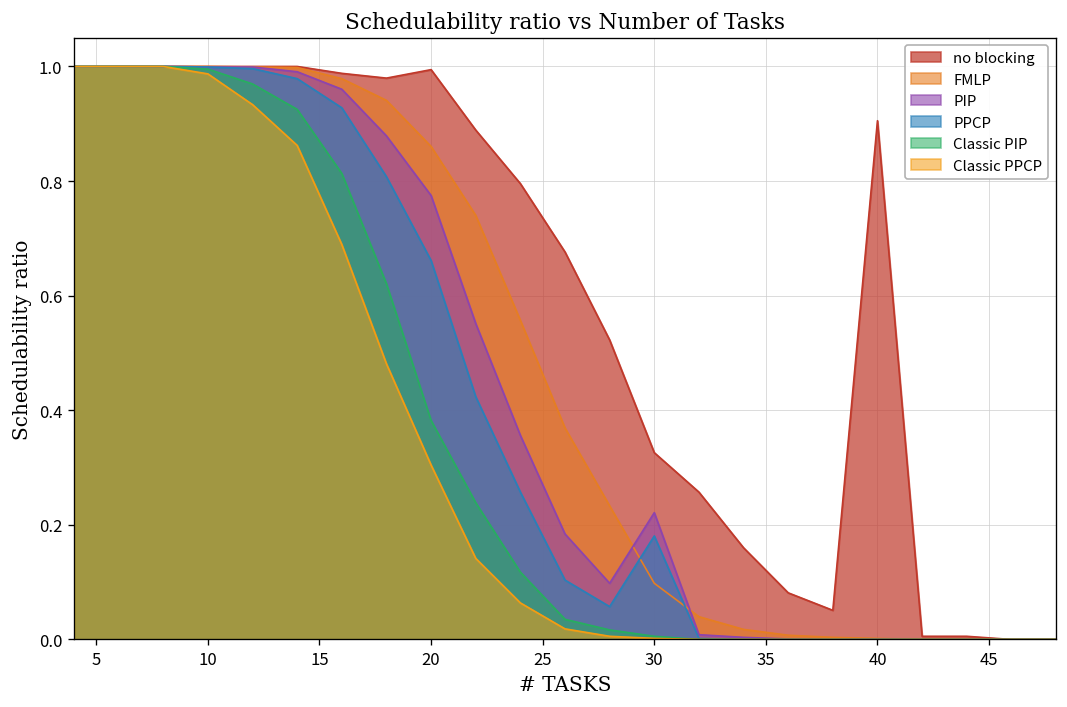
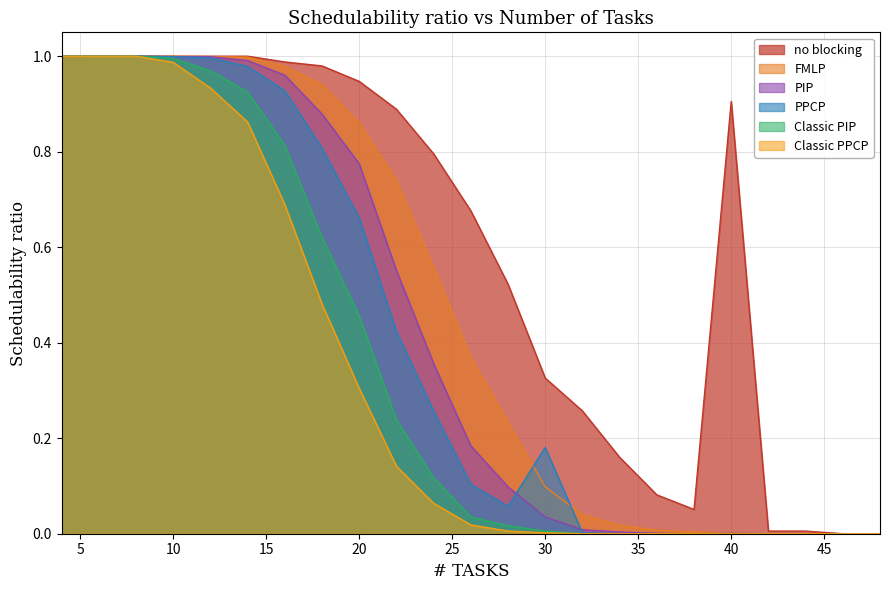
  {
    "no blocking": {
-     "20": 0.99,
+     "20": 0.95,
      "30": 0.33,
      "40": 0.91
    },
    "PIP": {
      "20": 0.77,
-     "30": 0.22
+     "30": 0.04
    },
    "PPCP": {
      "20": 0.66,
      "30": 0.18
    },
    "Classic PIP": {
-     "20": 0.38
+     "20": 0.46
    }
  }
